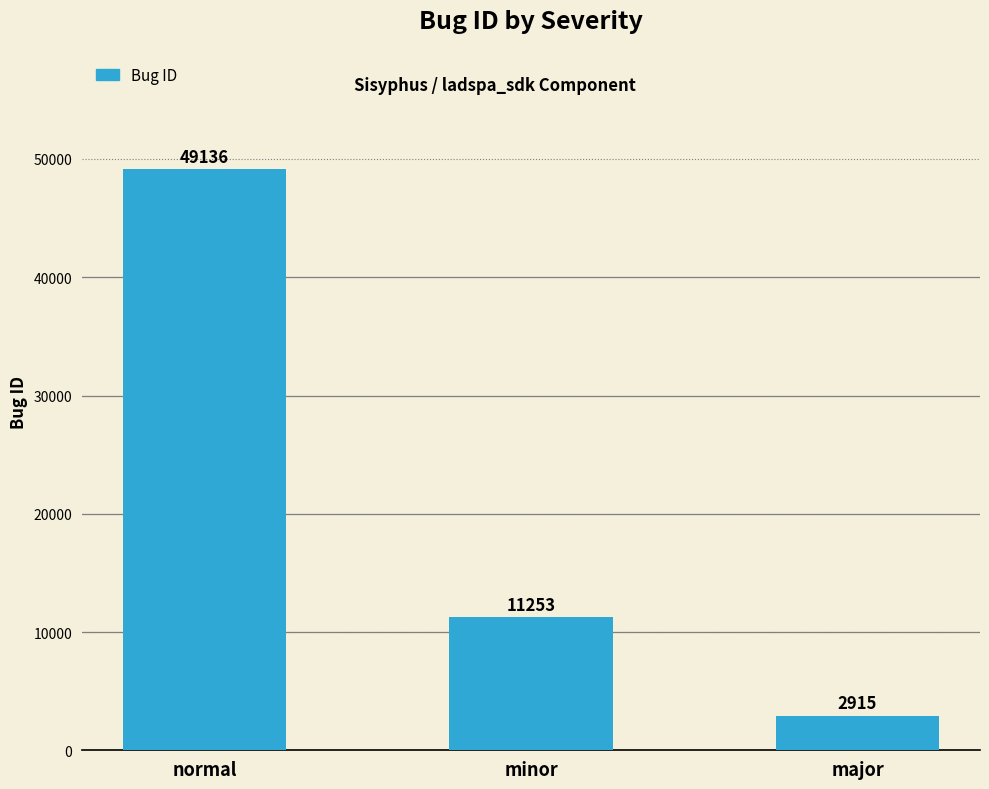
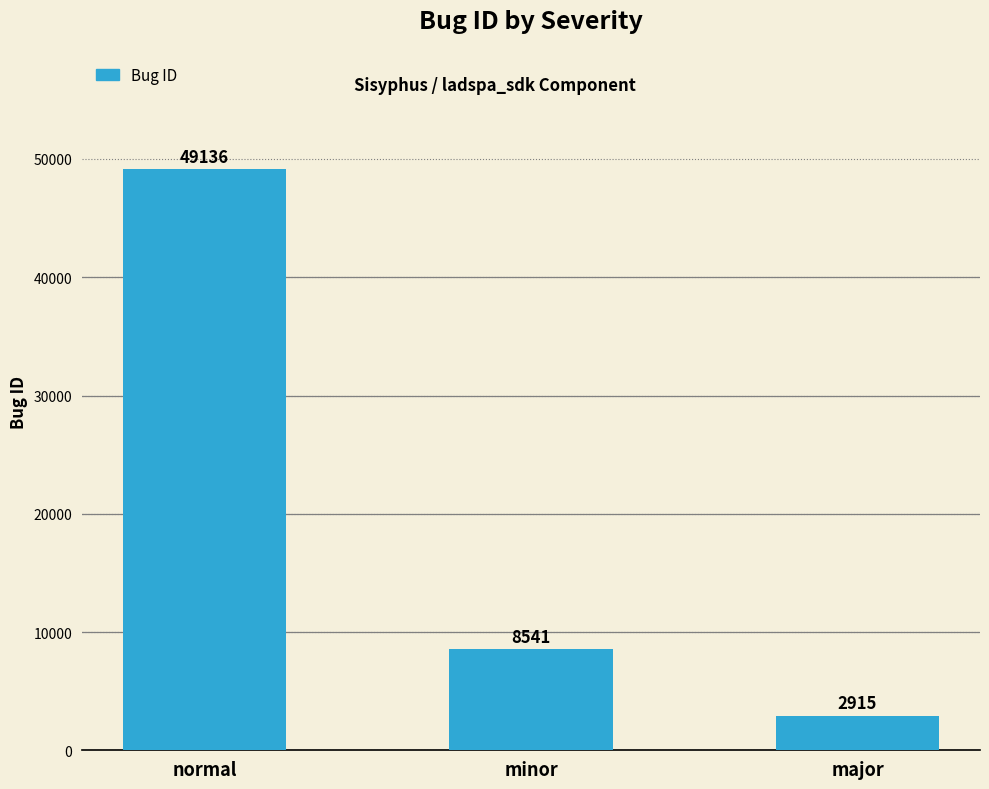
  {
    "normal": 49136,
-   "minor": 11253,
+   "minor": 8541,
    "major": 2915
  }
